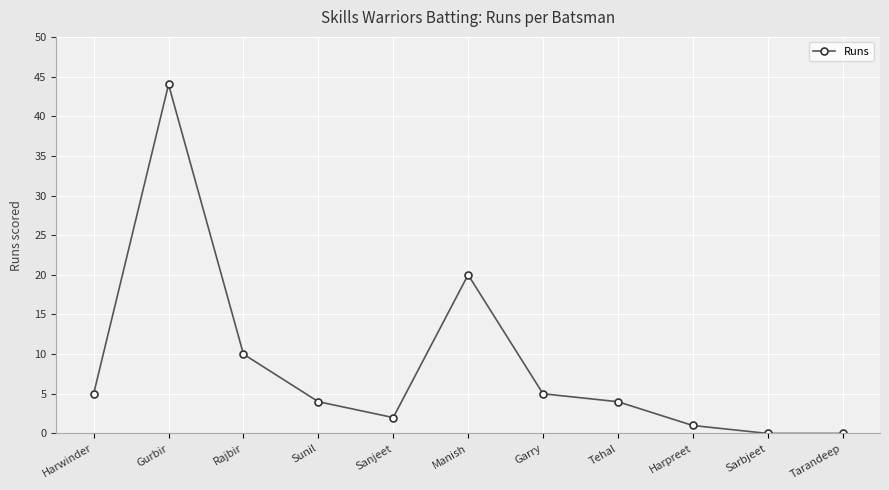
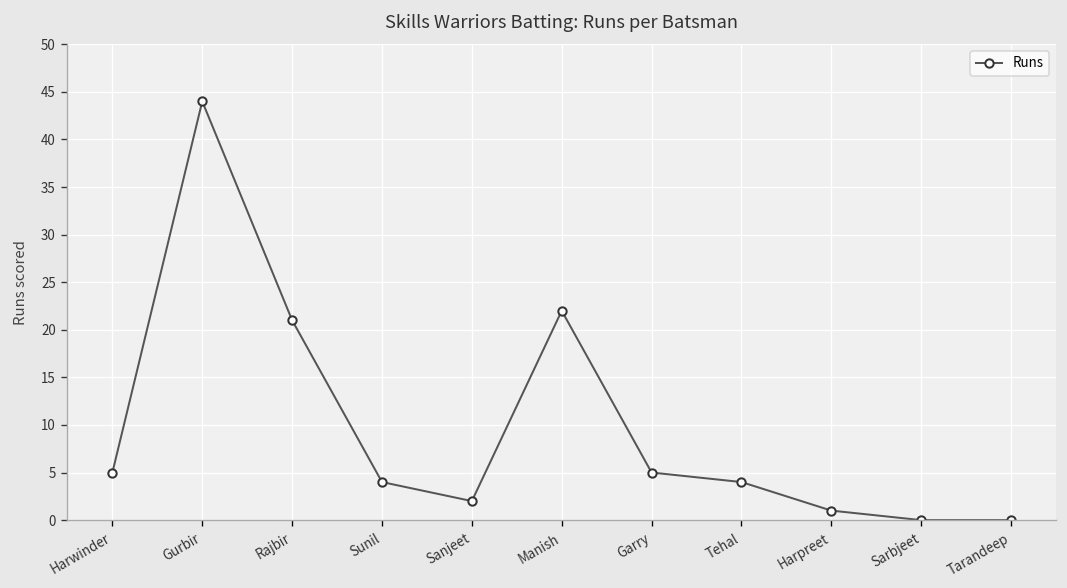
  {
    "Harwinder": 5,
    "Gurbir": 44,
-   "Rajbir": 10,
+   "Rajbir": 21,
    "Sunil": 4,
    "Sanjeet": 2,
-   "Manish": 20,
+   "Manish": 22,
    "Garry": 5,
    "Tehal": 4,
    "Harpreet": 1,
    "Sarbjeet": 0,
    "Tarandeep": 0
  }
